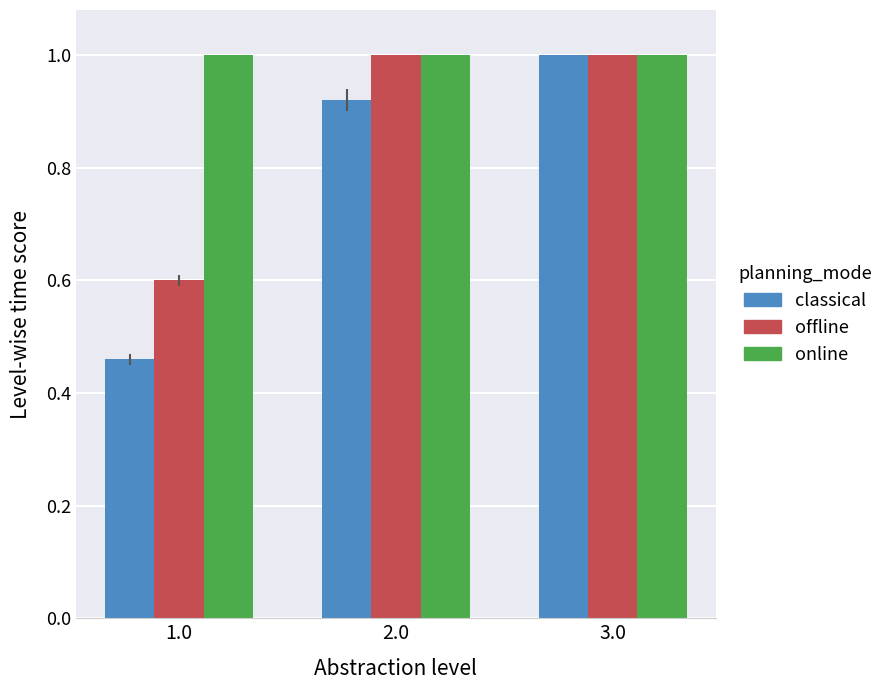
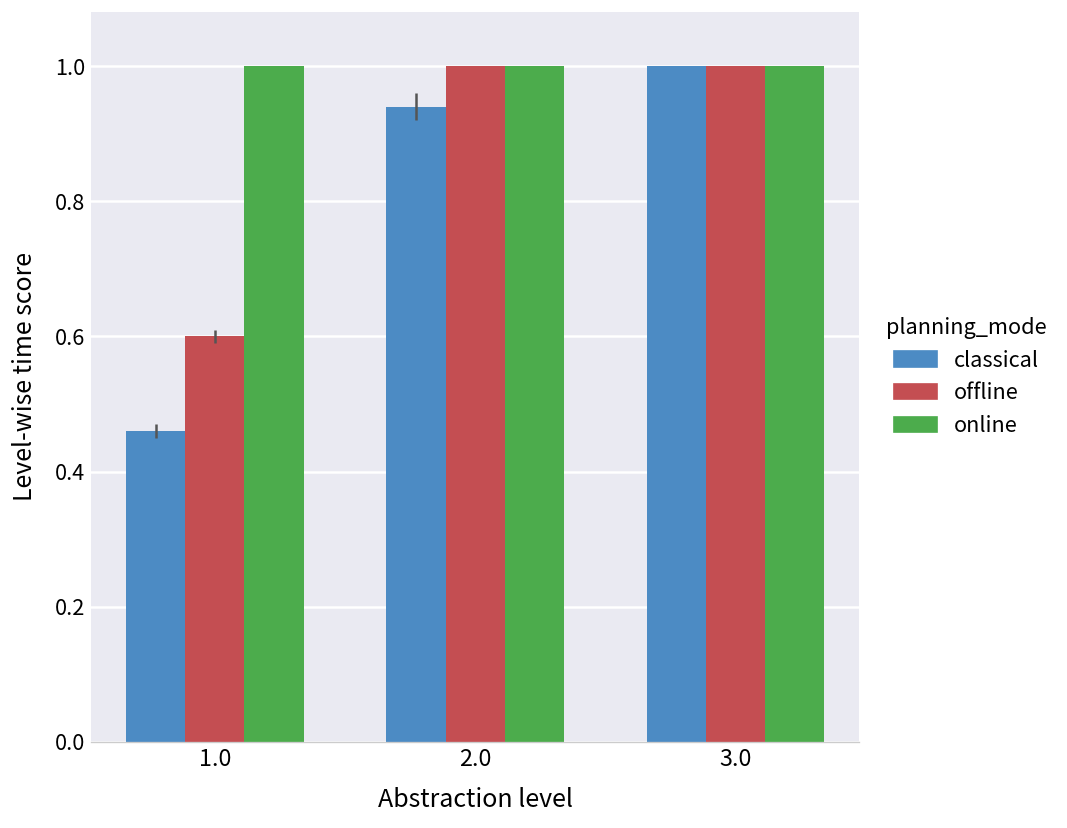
  {
    "classical": {
      "1.0": 0.46,
-     "2.0": 0.92,
+     "2.0": 0.94,
      "3.0": 1.00
    },
    "offline": {
      "1.0": 0.60,
      "2.0": 1.00,
      "3.0": 1.00
    },
    "online": {
      "1.0": 1.00,
      "2.0": 1.00,
      "3.0": 1.00
    }
  }
